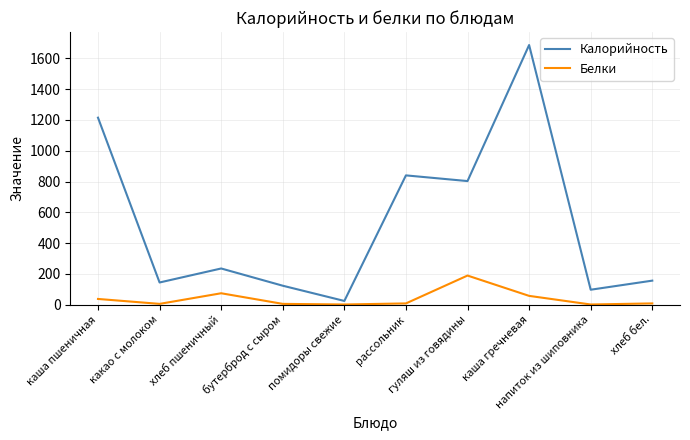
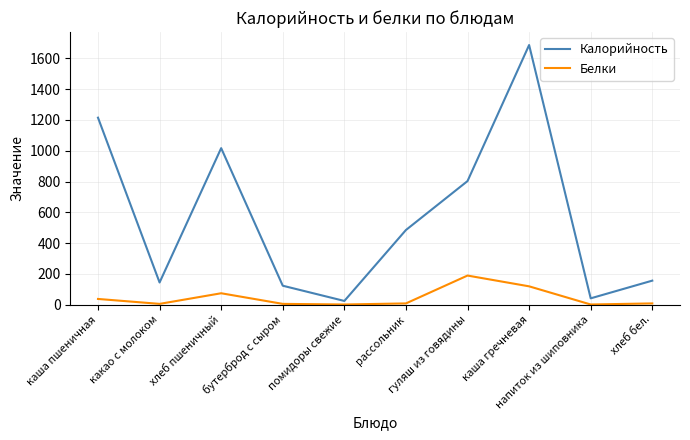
  {
    "Калорийность": {
      "каша пшеничная": 1220,
      "какао с молоком": 140,
-     "хлеб пшеничный": 240,
+     "хлеб пшеничный": 1020,
      "бутерброд с сыром": 120,
      "помидоры свежие": 20,
-     "рассольник": 840,
+     "рассольник": 490,
      "гуляш из говядины": 800,
      "каша гречневая": 1690,
-     "напиток из шиповника": 100,
+     "напиток из шиповника": 40,
      "хлеб бел.": 160
    },
    "Белки": {
      "каша пшеничная": 40,
      "какао с молоком": 10,
      "хлеб пшеничный": 70,
      "бутерброд с сыром": 10,
      "помидоры свежие": 0,
      "рассольник": 10,
      "гуляш из говядины": 190,
-     "каша гречневая": 60,
+     "каша гречневая": 120,
      "напиток из шиповника": 0,
      "хлеб бел.": 10
    }
  }
